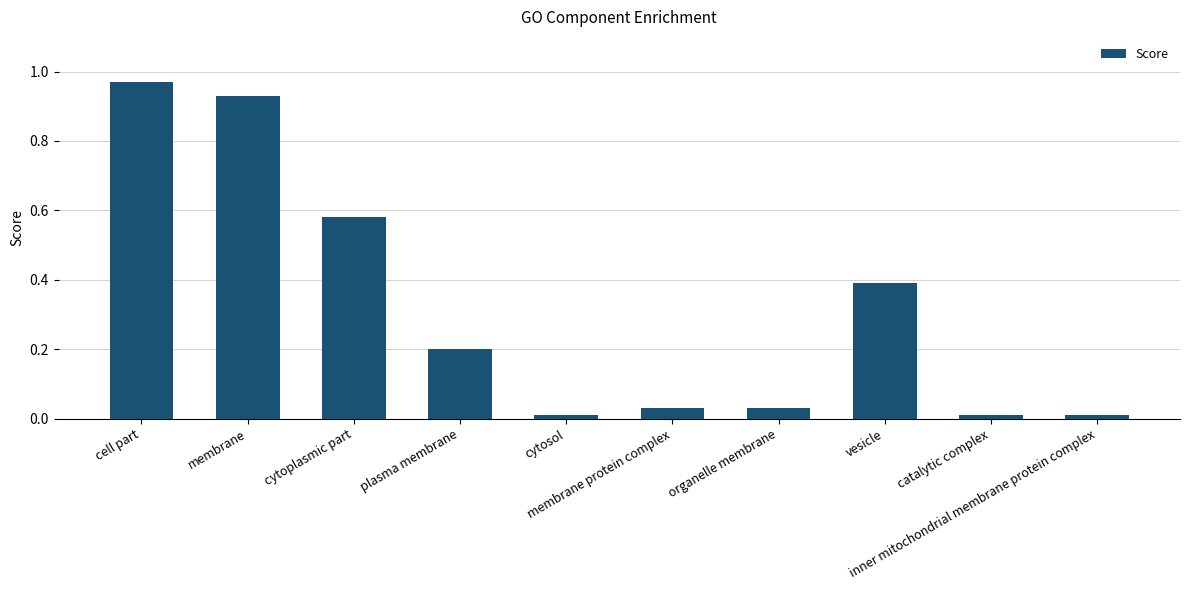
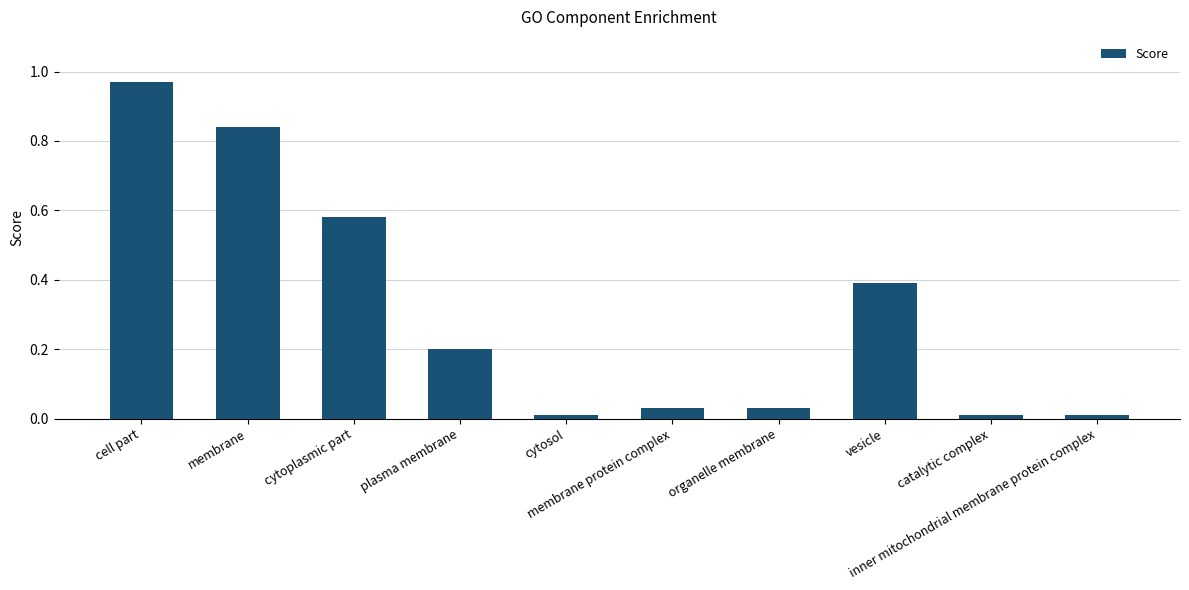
  {
    "cell part": 0.97,
-   "membrane": 0.93,
+   "membrane": 0.84,
    "cytoplasmic part": 0.58,
    "plasma membrane": 0.20,
    "cytosol": 0.01,
    "membrane protein complex": 0.03,
    "organelle membrane": 0.03,
    "vesicle": 0.39,
    "catalytic complex": 0.01,
    "inner mitochondrial membrane protein complex": 0.01
  }
